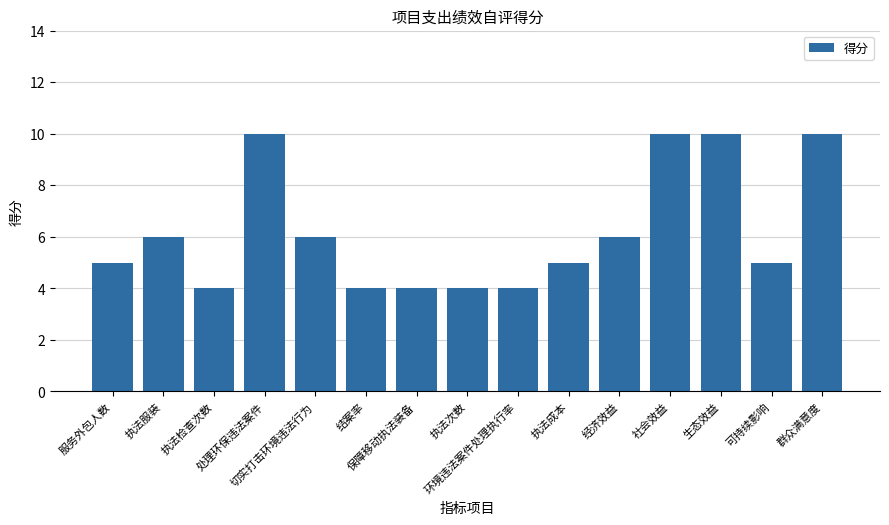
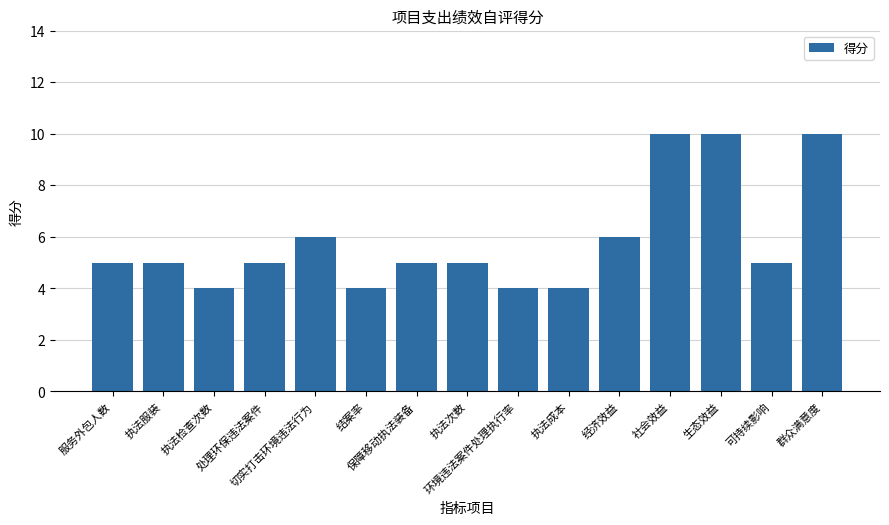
  {
    "服务外包人数": 5,
-   "执法服装": 6,
+   "执法服装": 5,
    "执法检查次数": 4,
-   "处理环保违法案件": 10,
+   "处理环保违法案件": 5,
    "切实打击环境违法行为": 6,
    "结案率": 4,
-   "保障移动执法装备": 4,
-   "执法次数": 4,
+   "保障移动执法装备": 5,
+   "执法次数": 5,
    "环境违法案件处理执行率": 4,
-   "执法成本": 5,
+   "执法成本": 4,
    "经济效益": 6,
    "社会效益": 10,
    "生态效益": 10,
    "可持续影响": 5,
    "群众满意度": 10
  }
